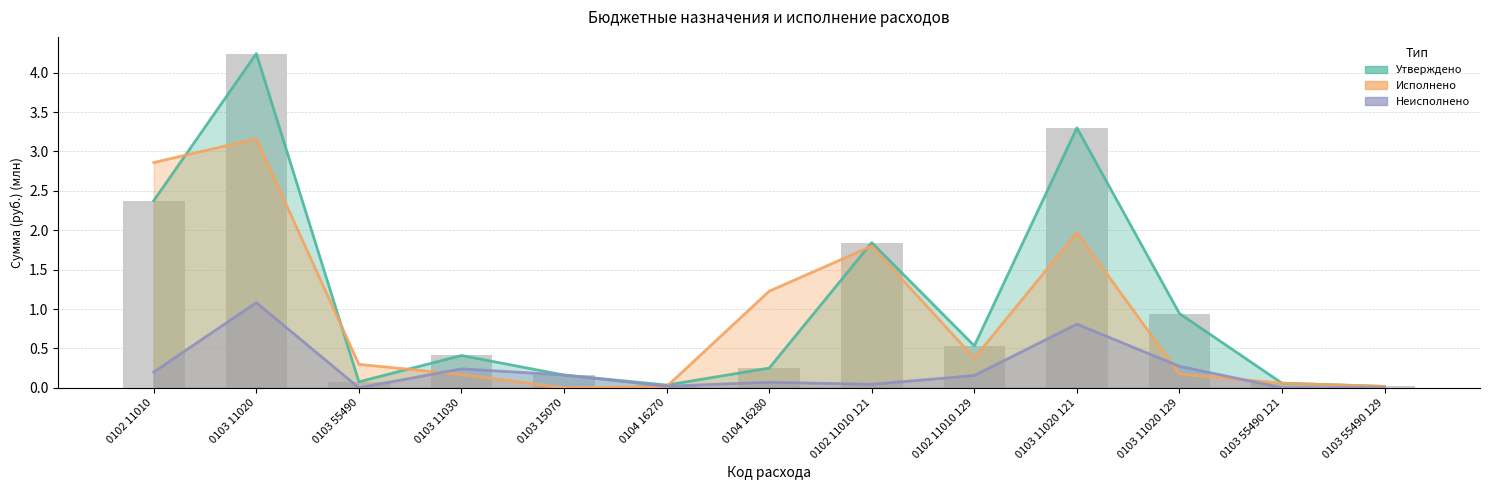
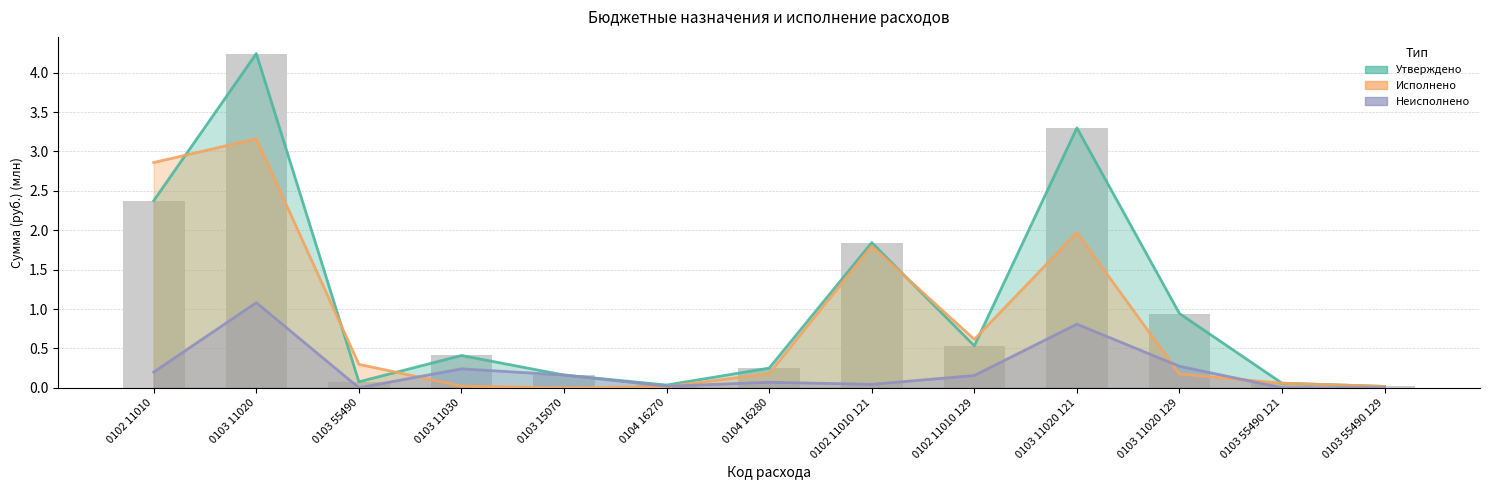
  {
    "Исполнено": {
      "0102 11010": 2.9,
      "0103 11020": 3.2,
      "0103 55490": 0.3,
-     "0103 11030": 0.2,
+     "0103 11030": 0.0,
      "0103 15070": 0.0,
-     "0104 16280": 1.2,
+     "0104 16280": 0.2,
      "0102 11010 121": 1.8,
-     "0102 11010 129": 0.4,
+     "0102 11010 129": 0.6,
      "0103 11020 121": 2.0,
      "0103 11020 129": 0.2
    }
  }
